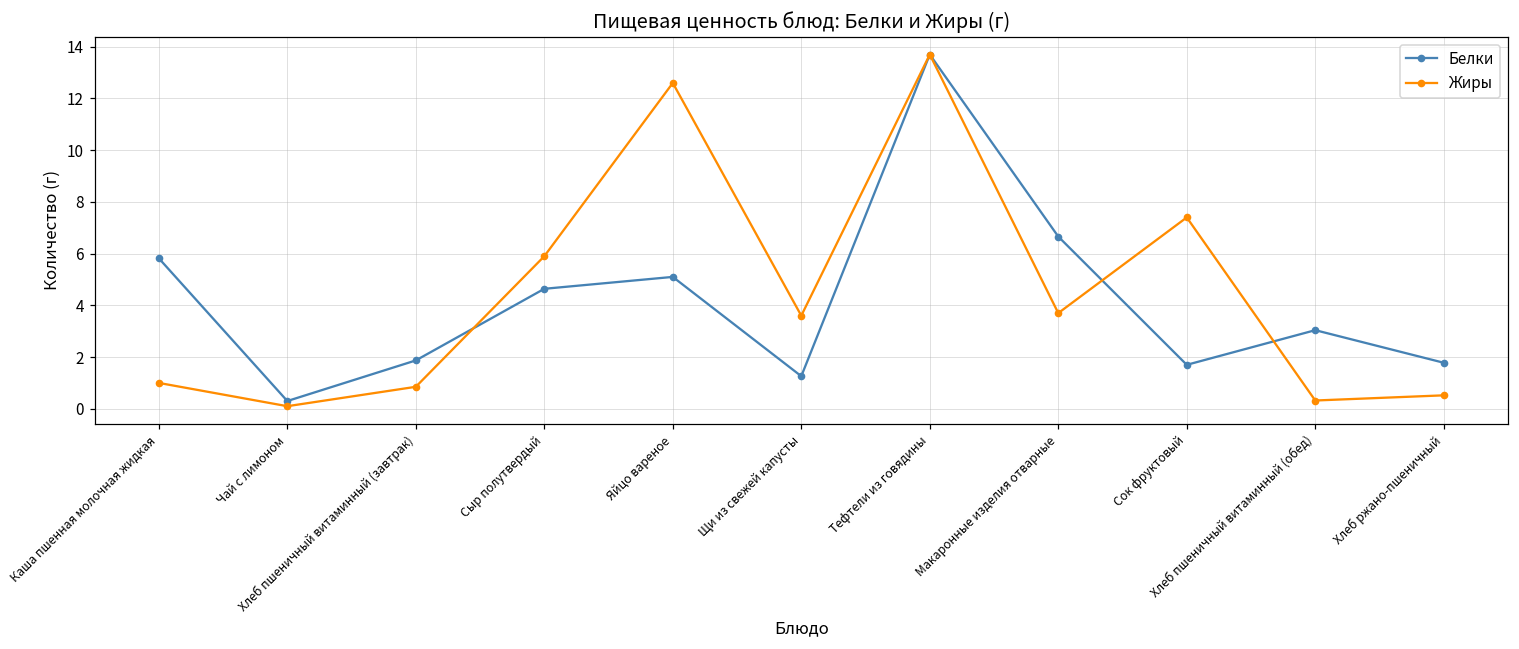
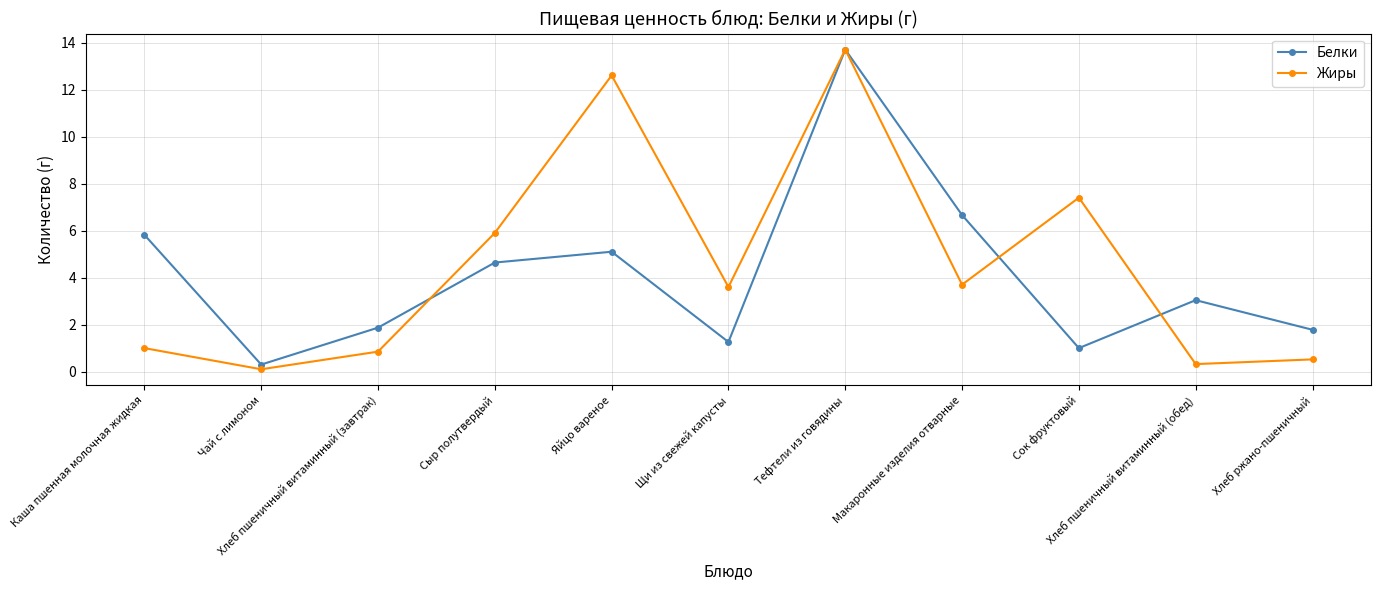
  {
    "Белки": {
      "Каша пшенная молочная жидкая": 5.8,
      "Чай с лимоном": 0.3,
      "Хлеб пшеничный витаминный (завтрак)": 1.9,
      "Сыр полутвердый": 4.6,
      "Яйцо вареное": 5.1,
      "Щи из свежей капусты": 1.3,
      "Макаронные изделия отварные": 6.7,
-     "Сок фруктовый": 1.7,
+     "Сок фруктовый": 1.0,
      "Хлеб пшеничный витаминный (обед)": 3.0,
      "Хлеб ржано-пшеничный": 1.8
    },
    "Жиры": {
      "Каша пшенная молочная жидкая": 1.0,
      "Чай с лимоном": 0.1,
      "Хлеб пшеничный витаминный (завтрак)": 0.9,
      "Сыр полутвердый": 5.9,
      "Яйцо вареное": 12.6,
      "Щи из свежей капусты": 3.6,
      "Макаронные изделия отварные": 3.7,
      "Сок фруктовый": 7.4,
      "Хлеб пшеничный витаминный (обед)": 0.3,
      "Хлеб ржано-пшеничный": 0.5
    }
  }
